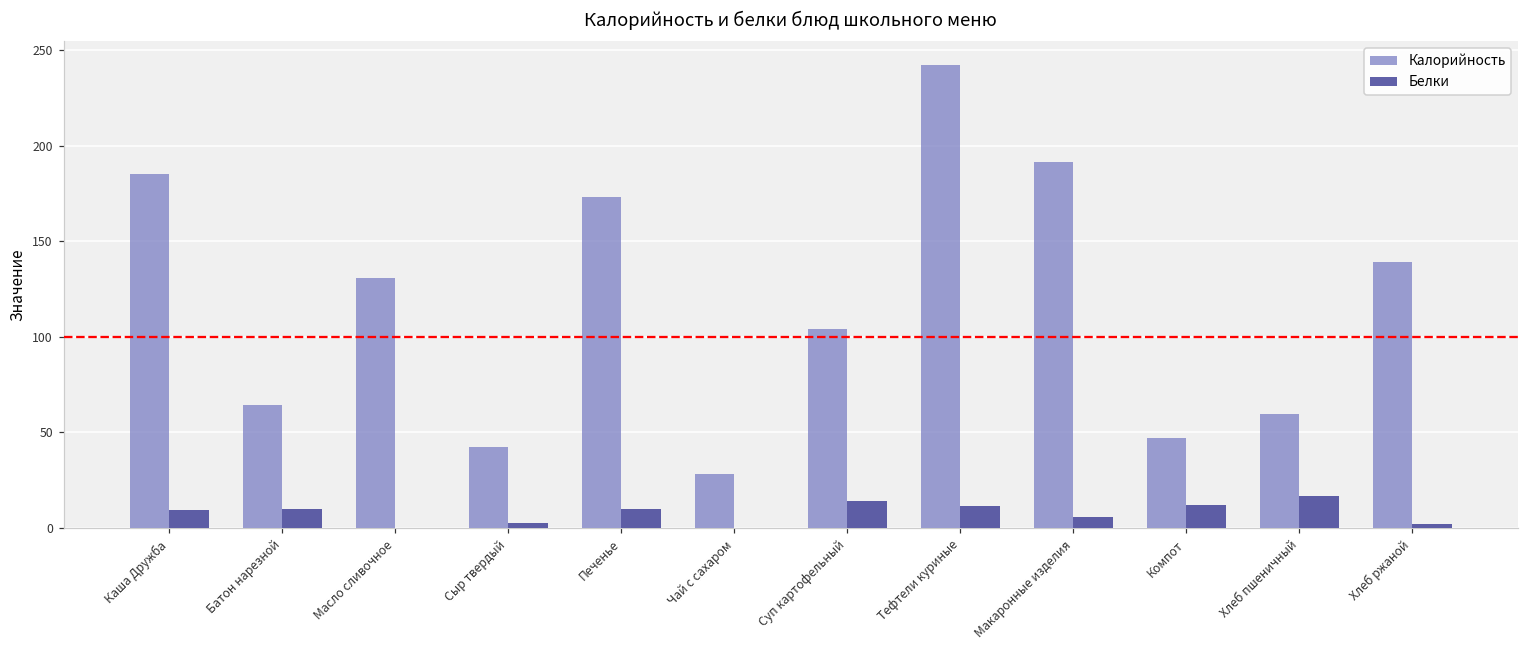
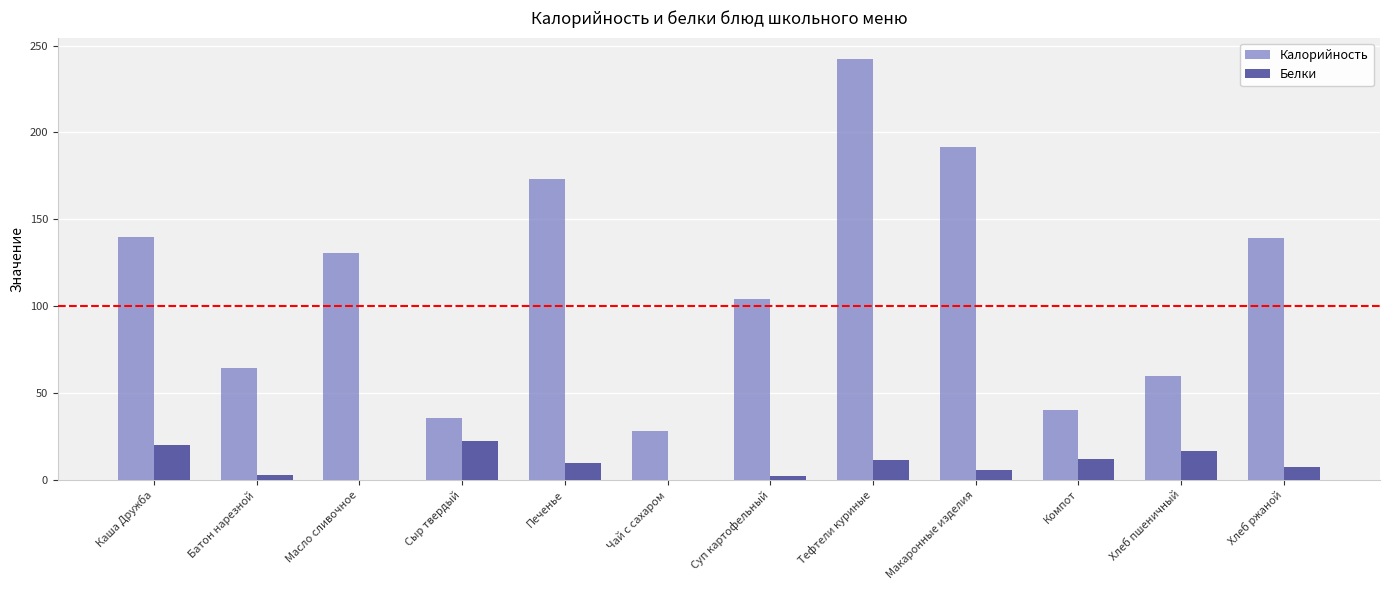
  {
    "Калорийность": {
-     "Каша Дружба": 185,
+     "Каша Дружба": 140,
      "Батон нарезной": 64,
      "Масло сливочное": 131,
-     "Сыр твердый": 42,
+     "Сыр твердый": 36,
      "Печенье": 173,
      "Чай с сахаром": 28,
      "Суп картофельный": 104,
      "Тефтели куриные": 242,
      "Макаронные изделия": 191,
-     "Компот": 47,
+     "Компот": 40,
      "Хлеб пшеничный": 60,
      "Хлеб ржаной": 139
    },
    "Белки": {
-     "Каша Дружба": 9,
-     "Батон нарезной": 10,
-     "Сыр твердый": 3,
+     "Каша Дружба": 20,
+     "Батон нарезной": 3,
+     "Сыр твердый": 22,
      "Печенье": 10,
-     "Суп картофельный": 14,
+     "Суп картофельный": 2,
      "Тефтели куриные": 12,
      "Макаронные изделия": 6,
      "Компот": 12,
      "Хлеб пшеничный": 17,
-     "Хлеб ржаной": 2
+     "Хлеб ржаной": 7
    }
  }
